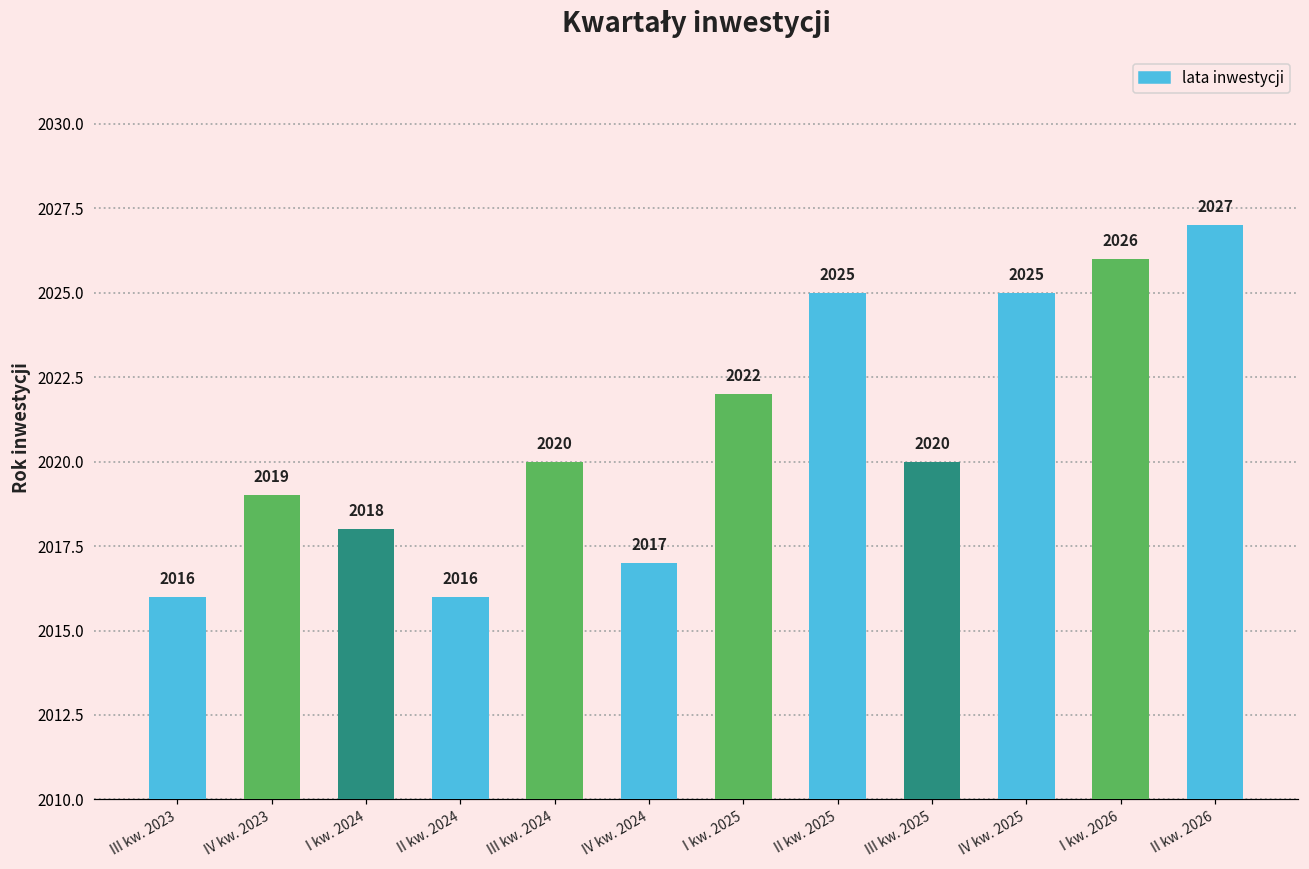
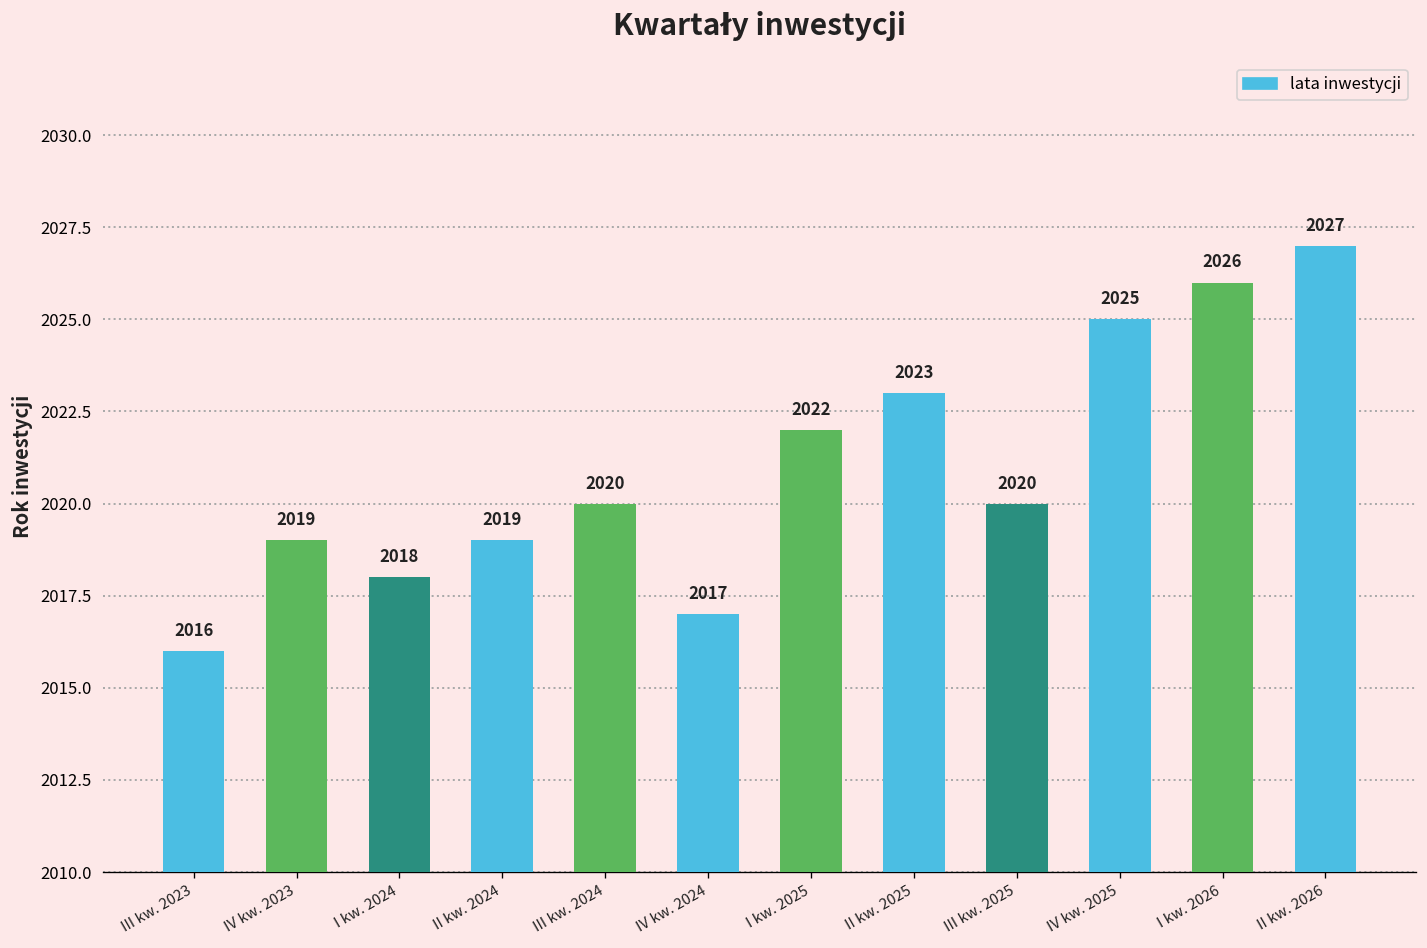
  {
    "III kw. 2023": 2016,
    "IV kw. 2023": 2019,
    "I kw. 2024": 2018,
-   "II kw. 2024": 2016,
+   "II kw. 2024": 2019,
    "III kw. 2024": 2020,
    "IV kw. 2024": 2017,
    "I kw. 2025": 2022,
-   "II kw. 2025": 2025,
+   "II kw. 2025": 2023,
    "III kw. 2025": 2020,
    "IV kw. 2025": 2025,
    "I kw. 2026": 2026,
    "II kw. 2026": 2027
  }
